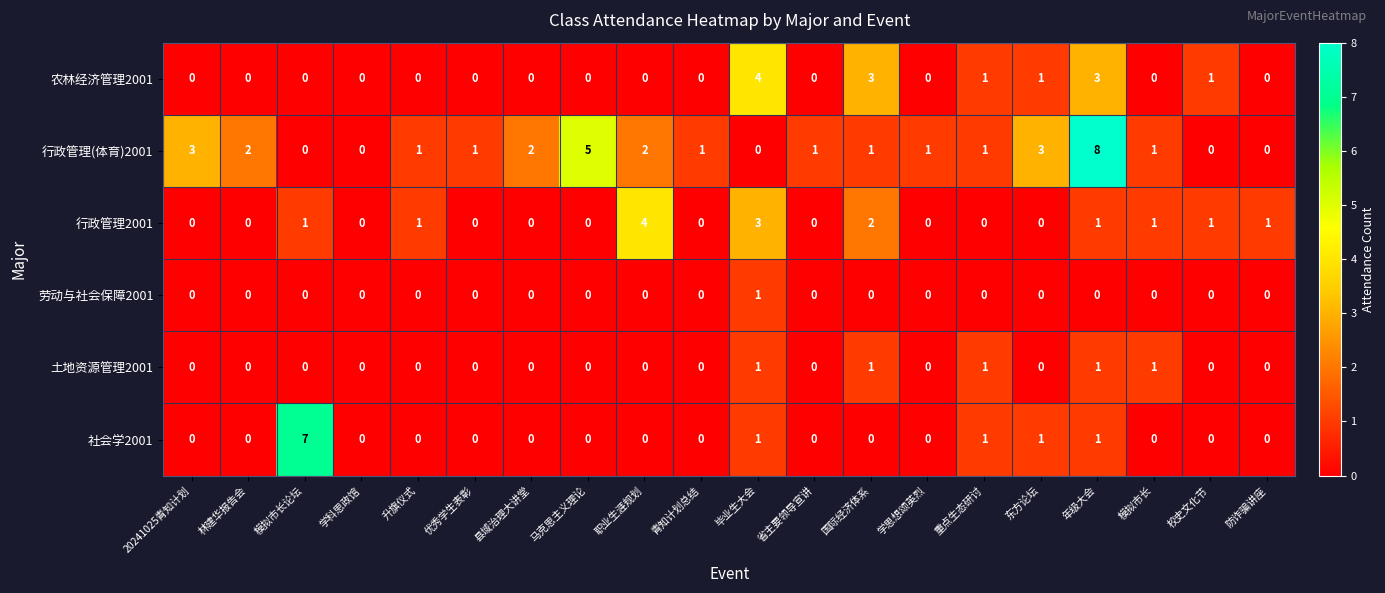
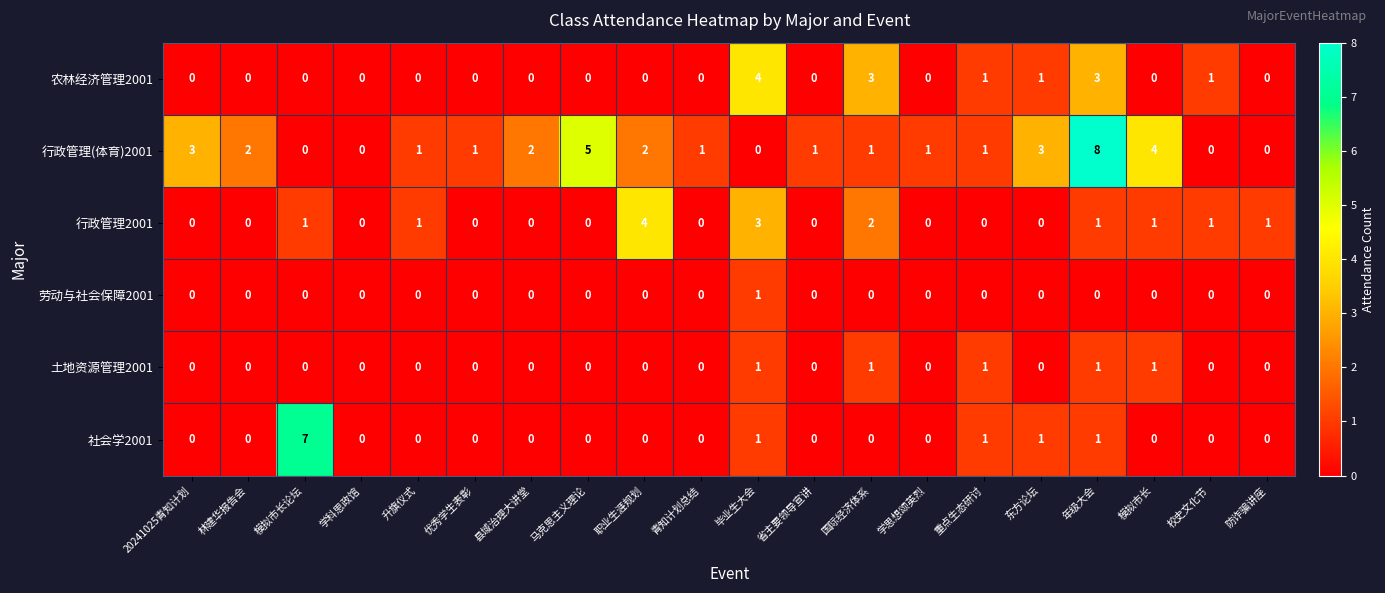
  {
    "农林经济管理2001": {
      "20241025青知计划": 0,
      "林建华报告会": 0,
      "模拟市长论坛": 0,
      "学科思政馆": 0,
      "升旗仪式": 0,
      "优秀学生表彰": 0,
      "县域治理大讲堂": 0,
      "马克思主义理论": 0,
      "职业生涯规划": 0,
      "青知计划总结": 0,
      "毕业生大会": 4,
      "省主要领导宣讲": 0,
      "国际经济体系": 3,
      "学思想颂英烈": 0,
      "重点生态研讨": 1,
      "东方论坛": 1,
      "年级大会": 3,
      "模拟市长": 0,
      "校史文化节": 1,
      "防诈骗讲座": 0
    },
    "行政管理(体育)2001": {
      "20241025青知计划": 3,
      "林建华报告会": 2,
      "模拟市长论坛": 0,
      "学科思政馆": 0,
      "升旗仪式": 1,
      "优秀学生表彰": 1,
      "县域治理大讲堂": 2,
      "马克思主义理论": 5,
      "职业生涯规划": 2,
      "青知计划总结": 1,
      "毕业生大会": 0,
      "省主要领导宣讲": 1,
      "国际经济体系": 1,
      "学思想颂英烈": 1,
      "重点生态研讨": 1,
      "东方论坛": 3,
      "年级大会": 8,
-     "模拟市长": 1,
+     "模拟市长": 4,
      "校史文化节": 0,
      "防诈骗讲座": 0
    },
    "行政管理2001": {
      "20241025青知计划": 0,
      "林建华报告会": 0,
      "模拟市长论坛": 1,
      "学科思政馆": 0,
      "升旗仪式": 1,
      "优秀学生表彰": 0,
      "县域治理大讲堂": 0,
      "马克思主义理论": 0,
      "职业生涯规划": 4,
      "青知计划总结": 0,
      "毕业生大会": 3,
      "省主要领导宣讲": 0,
      "国际经济体系": 2,
      "学思想颂英烈": 0,
      "重点生态研讨": 0,
      "东方论坛": 0,
      "年级大会": 1,
      "模拟市长": 1,
      "校史文化节": 1,
      "防诈骗讲座": 1
    },
    "劳动与社会保障2001": {
      "20241025青知计划": 0,
      "林建华报告会": 0,
      "模拟市长论坛": 0,
      "学科思政馆": 0,
      "升旗仪式": 0,
      "优秀学生表彰": 0,
      "县域治理大讲堂": 0,
      "马克思主义理论": 0,
      "职业生涯规划": 0,
      "青知计划总结": 0,
      "毕业生大会": 1,
      "省主要领导宣讲": 0,
      "国际经济体系": 0,
      "学思想颂英烈": 0,
      "重点生态研讨": 0,
      "东方论坛": 0,
      "年级大会": 0,
      "模拟市长": 0,
      "校史文化节": 0,
      "防诈骗讲座": 0
    },
    "土地资源管理2001": {
      "20241025青知计划": 0,
      "林建华报告会": 0,
      "模拟市长论坛": 0,
      "学科思政馆": 0,
      "升旗仪式": 0,
      "优秀学生表彰": 0,
      "县域治理大讲堂": 0,
      "马克思主义理论": 0,
      "职业生涯规划": 0,
      "青知计划总结": 0,
      "毕业生大会": 1,
      "省主要领导宣讲": 0,
      "国际经济体系": 1,
      "学思想颂英烈": 0,
      "重点生态研讨": 1,
      "东方论坛": 0,
      "年级大会": 1,
      "模拟市长": 1,
      "校史文化节": 0,
      "防诈骗讲座": 0
    },
    "社会学2001": {
      "20241025青知计划": 0,
      "林建华报告会": 0,
      "模拟市长论坛": 7,
      "学科思政馆": 0,
      "升旗仪式": 0,
      "优秀学生表彰": 0,
      "县域治理大讲堂": 0,
      "马克思主义理论": 0,
      "职业生涯规划": 0,
      "青知计划总结": 0,
      "毕业生大会": 1,
      "省主要领导宣讲": 0,
      "国际经济体系": 0,
      "学思想颂英烈": 0,
      "重点生态研讨": 1,
      "东方论坛": 1,
      "年级大会": 1,
      "模拟市长": 0,
      "校史文化节": 0,
      "防诈骗讲座": 0
    }
  }
